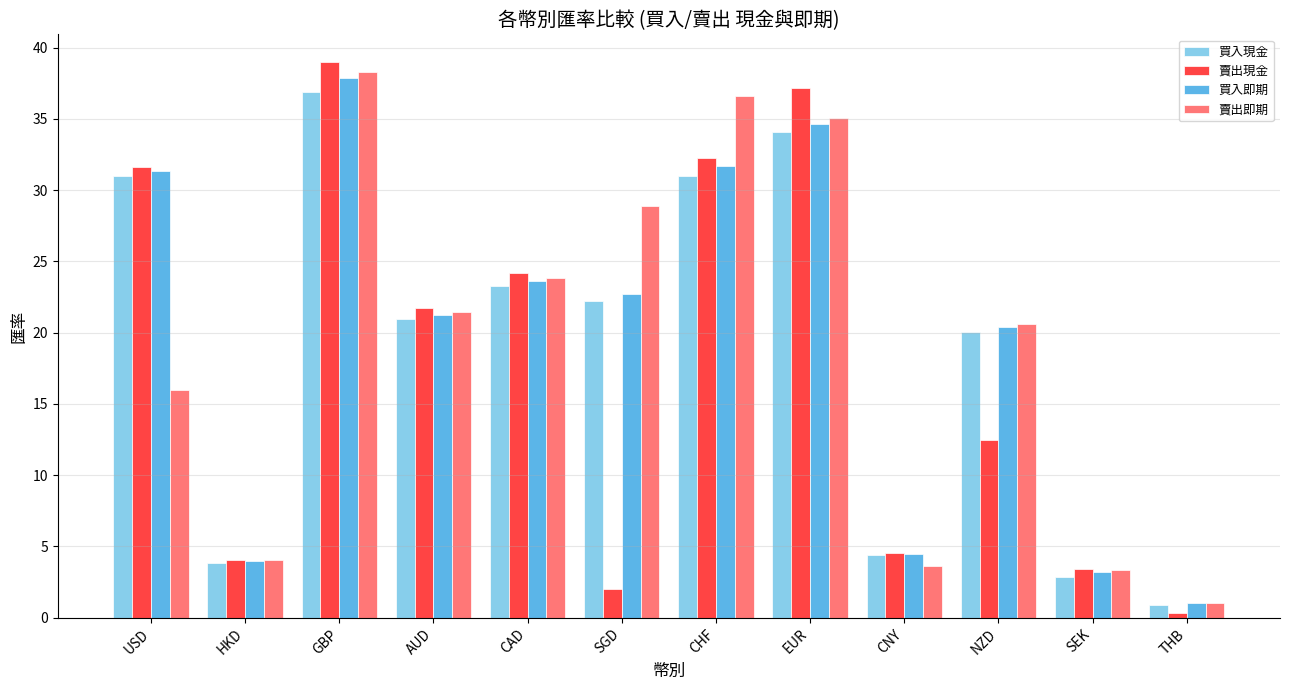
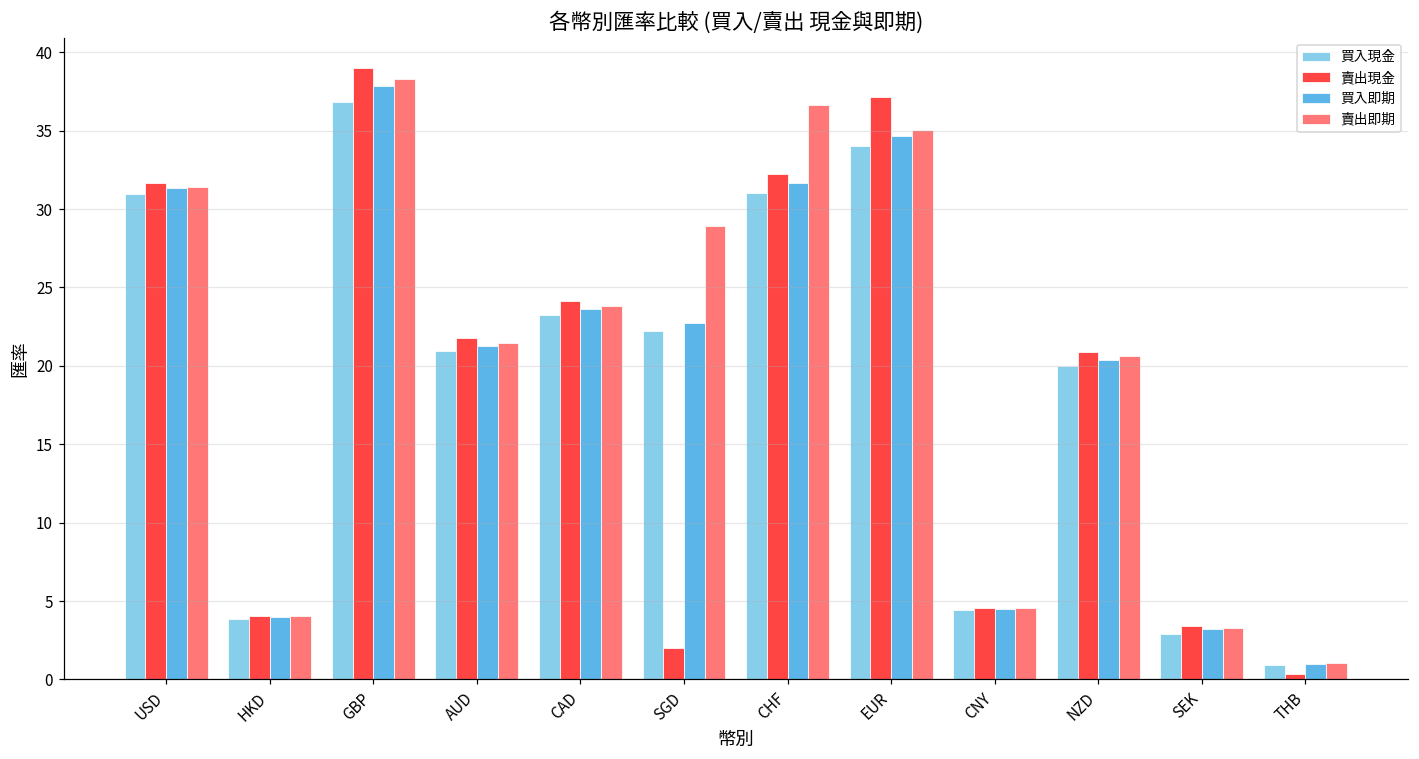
  {
    "賣出現金": {
      "USD": 31.6,
      "HKD": 4.1,
      "GBP": 39.0,
      "AUD": 21.8,
      "CAD": 24.2,
      "SGD": 2.0,
      "CHF": 32.2,
      "EUR": 37.2,
      "CNY": 4.6,
-     "NZD": 12.5,
+     "NZD": 20.9,
      "SEK": 3.4,
      "THB": 0.4
    },
    "賣出即期": {
-     "USD": 16.0,
+     "USD": 31.4,
      "HKD": 4.0,
      "GBP": 38.3,
      "AUD": 21.5,
      "CAD": 23.9,
      "SGD": 28.9,
      "CHF": 36.6,
      "EUR": 35.1,
-     "CNY": 3.6,
+     "CNY": 4.5,
      "NZD": 20.6,
      "SEK": 3.3,
      "THB": 1.0
    }
  }
